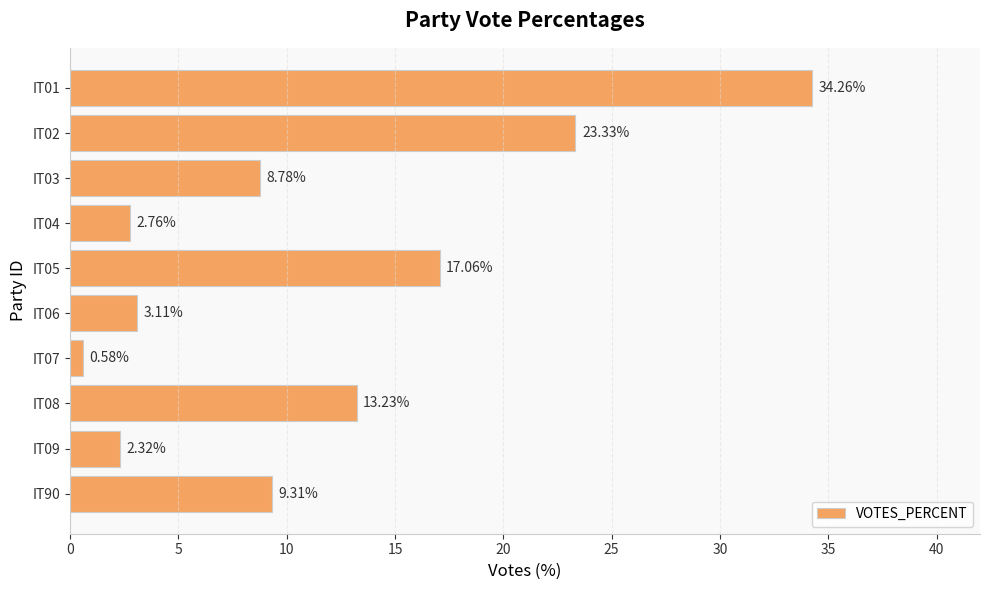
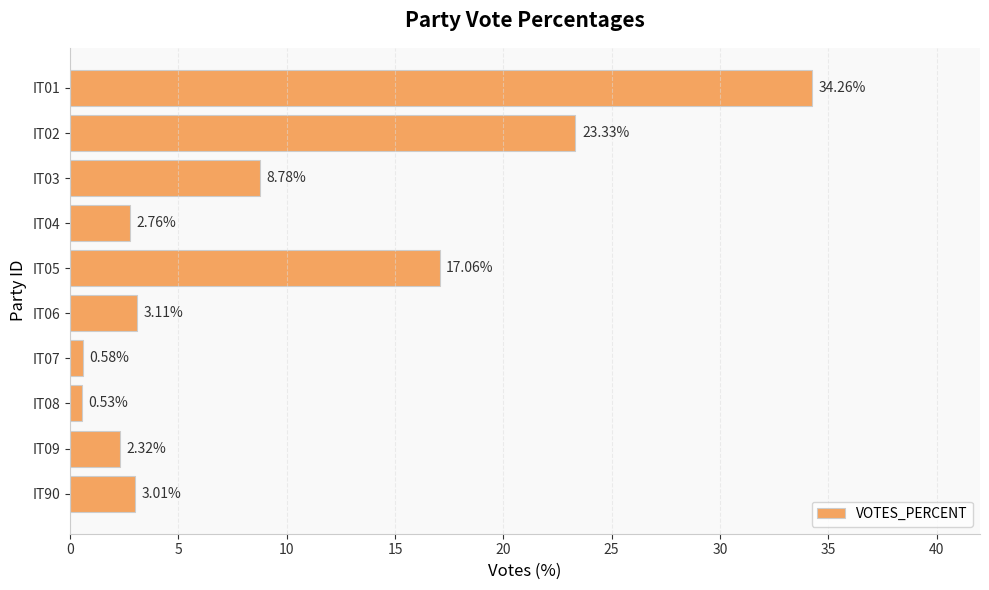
  {
    "IT01": "34.26%",
    "IT02": "23.33%",
    "IT03": "8.78%",
    "IT04": "2.76%",
    "IT05": "17.06%",
    "IT06": "3.11%",
    "IT07": "0.58%",
-   "IT08": "13.23%",
+   "IT08": "0.53%",
    "IT09": "2.32%",
-   "IT90": "9.31%"
+   "IT90": "3.01%"
  }
